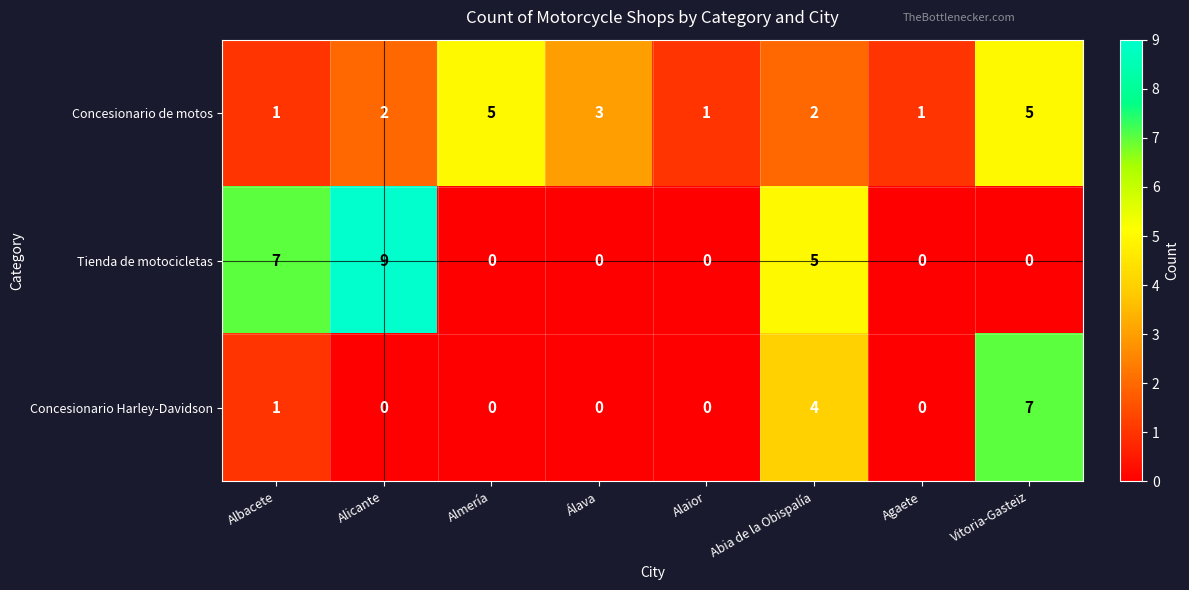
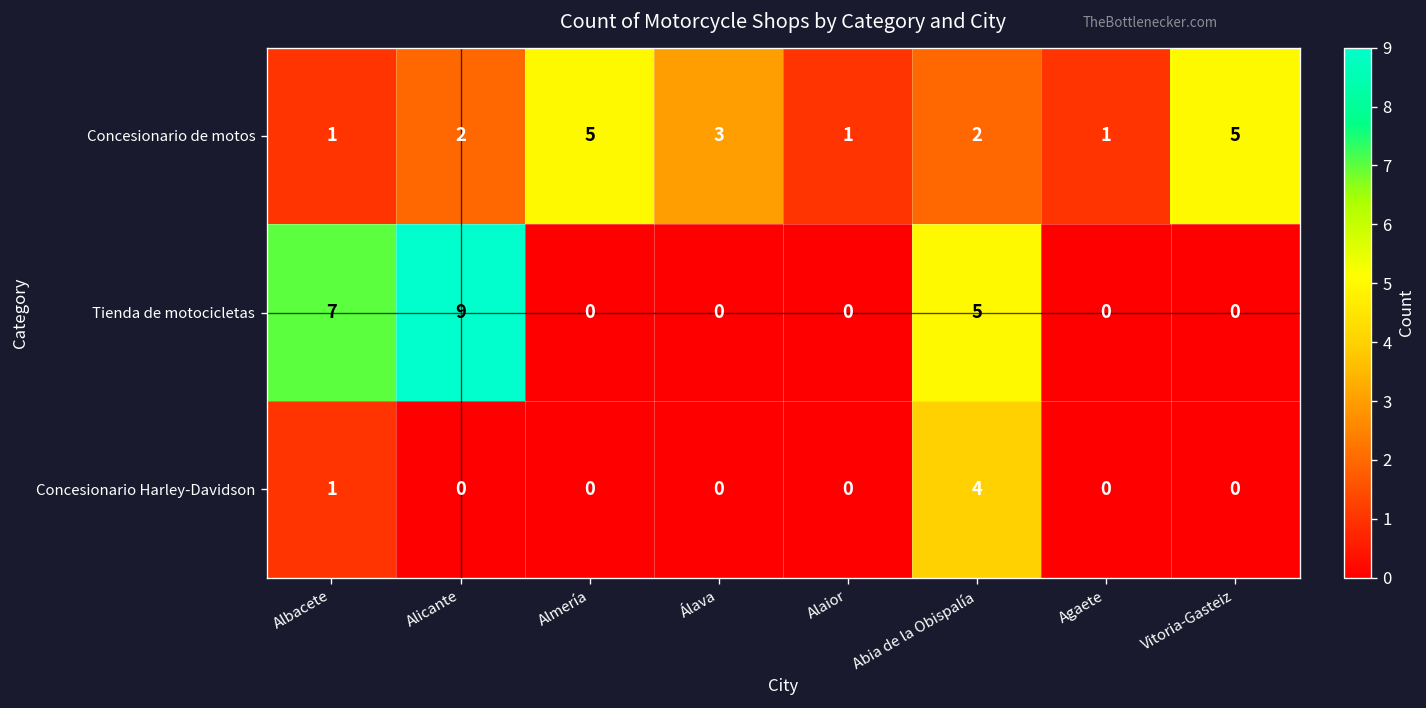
  {
    "Concesionario de motos": {
      "Albacete": 1,
      "Alicante": 2,
      "Almería": 5,
      "Álava": 3,
      "Alaior": 1,
      "Abia de la Obispalía": 2,
      "Agaete": 1,
      "Vitoria-Gasteiz": 5
    },
    "Tienda de motocicletas": {
      "Albacete": 7,
      "Alicante": 9,
      "Almería": 0,
      "Álava": 0,
      "Alaior": 0,
      "Abia de la Obispalía": 5,
      "Agaete": 0,
      "Vitoria-Gasteiz": 0
    },
    "Concesionario Harley-Davidson": {
      "Albacete": 1,
      "Alicante": 0,
      "Almería": 0,
      "Álava": 0,
      "Alaior": 0,
      "Abia de la Obispalía": 4,
      "Agaete": 0,
-     "Vitoria-Gasteiz": 7
+     "Vitoria-Gasteiz": 0
    }
  }
